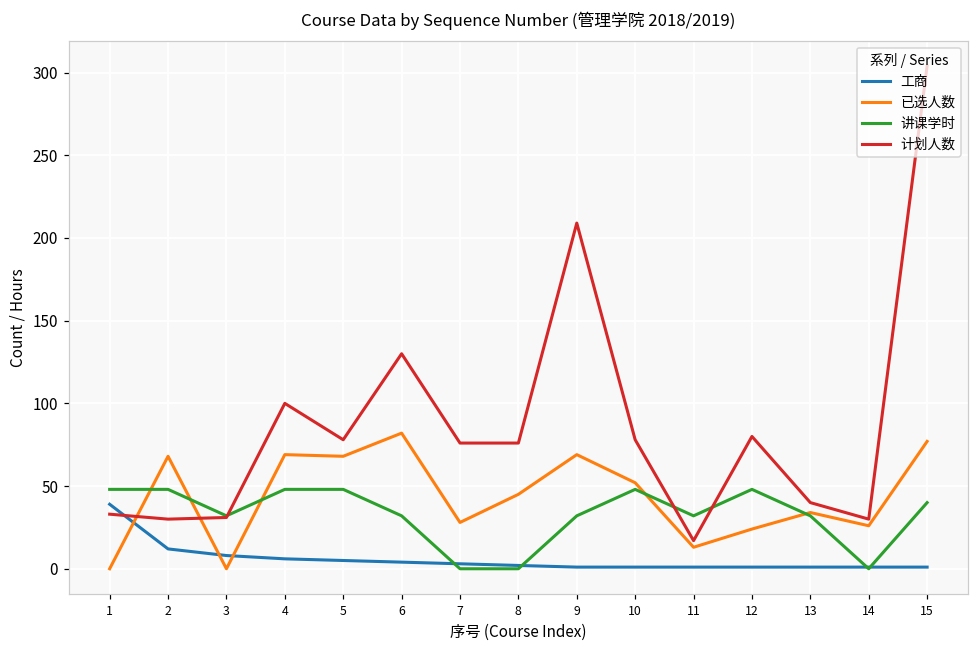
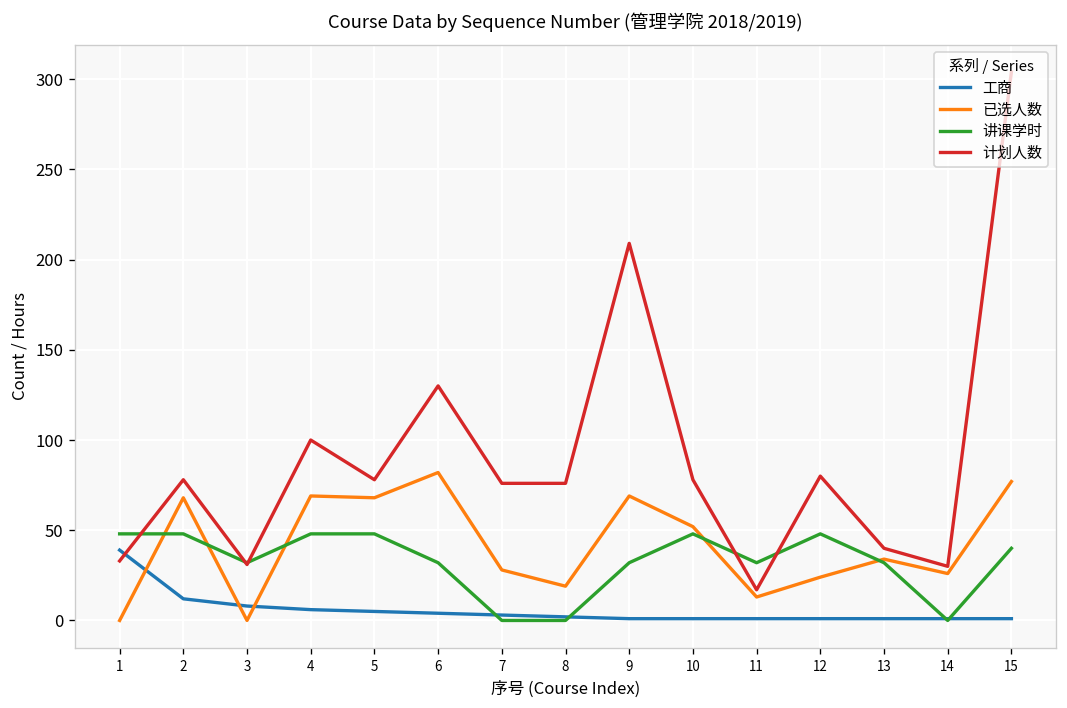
  {
    "工商": {
      "1": 39,
      "2": 12,
      "3": 8,
      "4": 6,
      "5": 5,
      "6": 4,
      "7": 3,
      "8": 2,
      "9": 1,
      "10": 1,
      "11": 1,
      "12": 1,
      "13": 1,
      "15": 1
    },
    "已选人数": {
      "1": 0,
      "2": 68,
      "3": 0,
      "4": 69,
      "5": 68,
      "6": 82,
      "7": 28,
-     "8": 45,
+     "8": 19,
      "9": 69,
      "10": 52,
      "11": 13,
      "12": 24,
      "13": 34,
      "14": 26,
      "15": 77
    },
    "讲课学时": {
      "1": 48,
      "2": 48,
      "4": 48,
      "5": 48,
      "6": 32,
      "7": 0,
      "8": 0,
      "9": 32,
      "10": 48,
      "11": 32,
      "12": 48,
      "13": 32,
      "15": 40
    },
    "计划人数": {
      "1": 33,
-     "2": 30,
+     "2": 78,
      "4": 100,
      "5": 78,
      "6": 130,
      "7": 76,
      "8": 76,
      "9": 209,
      "10": 78,
      "11": 17,
      "12": 80,
      "13": 40,
      "14": 30
    }
  }
